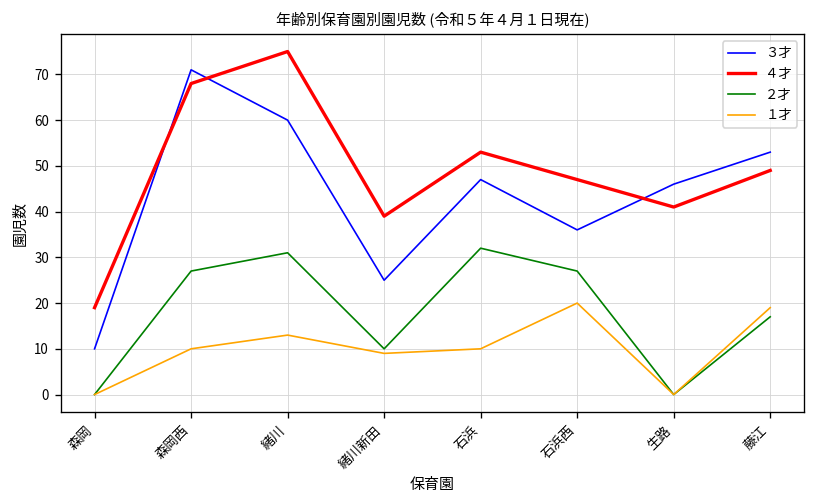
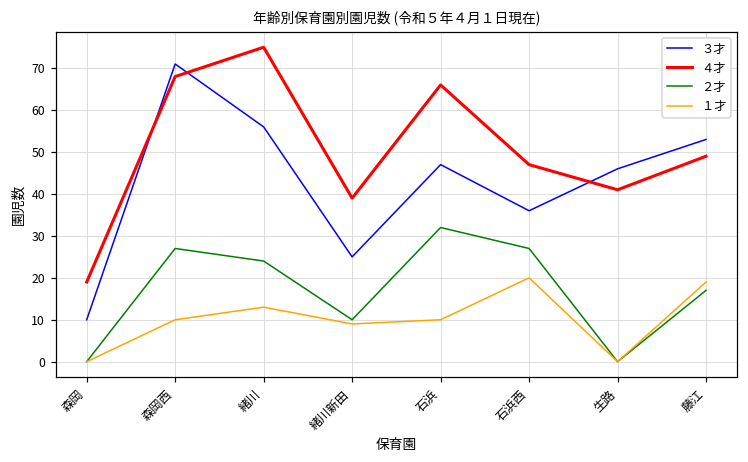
  {
    "３才": {
      "森岡": 10,
      "森岡西": 71,
-     "緒川": 60,
+     "緒川": 56,
      "緒川新田": 25,
      "石浜": 47,
      "石浜西": 36,
      "生路": 46,
      "藤江": 53
    },
    "４才": {
      "森岡": 19,
      "森岡西": 68,
      "緒川": 75,
      "緒川新田": 39,
-     "石浜": 53,
+     "石浜": 66,
      "石浜西": 47,
      "生路": 41,
      "藤江": 49
    },
    "２才": {
      "森岡西": 27,
-     "緒川": 31,
+     "緒川": 24,
      "緒川新田": 10,
      "石浜": 32,
      "石浜西": 27,
      "藤江": 17
    },
    "１才": {
      "森岡西": 10,
      "緒川": 13,
      "緒川新田": 9,
      "石浜": 10,
      "石浜西": 20,
      "藤江": 19
    }
  }
